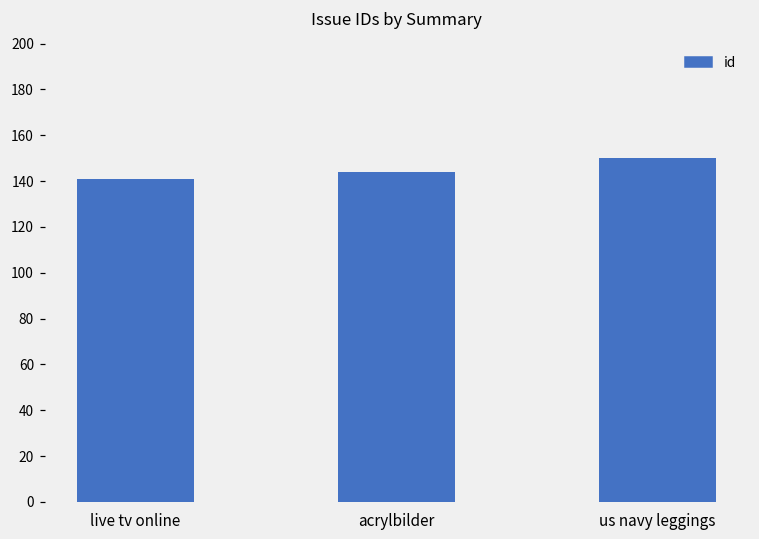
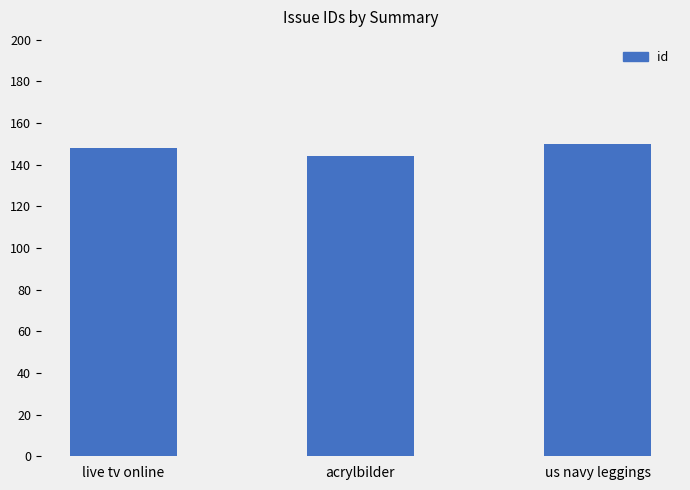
  {
-   "live tv online": 141,
+   "live tv online": 148,
    "acrylbilder": 144,
    "us navy leggings": 150
  }
